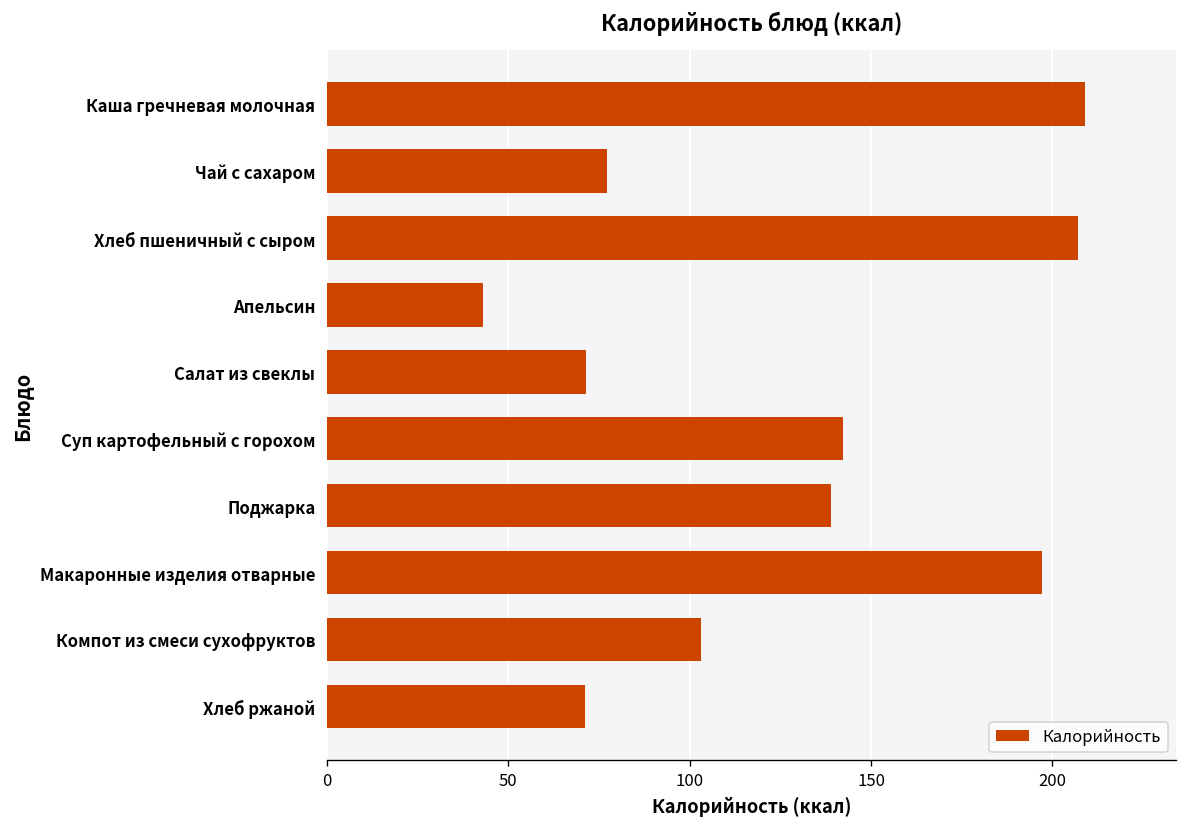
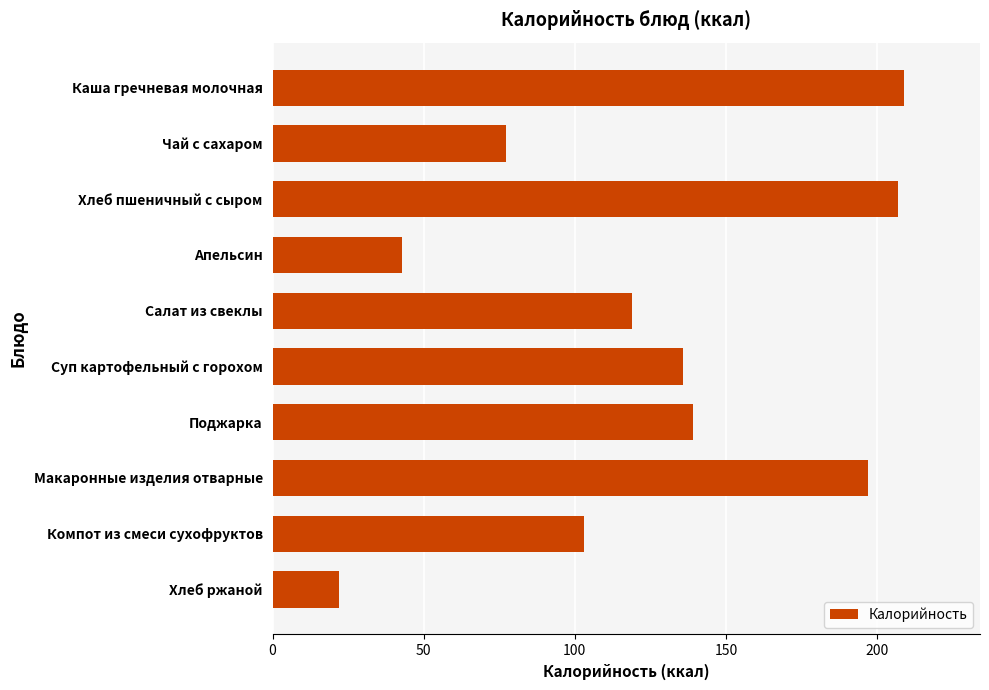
  {
    "Каша гречневая молочная": 209,
    "Чай с сахаром": 77,
    "Хлеб пшеничный с сыром": 207,
    "Апельсин": 43,
-   "Салат из свеклы": 71,
-   "Суп картофельный с горохом": 142,
+   "Салат из свеклы": 119,
+   "Суп картофельный с горохом": 136,
    "Поджарка": 139,
    "Макаронные изделия отварные": 197,
    "Компот из смеси сухофруктов": 103,
-   "Хлеб ржаной": 71
+   "Хлеб ржаной": 22
  }
